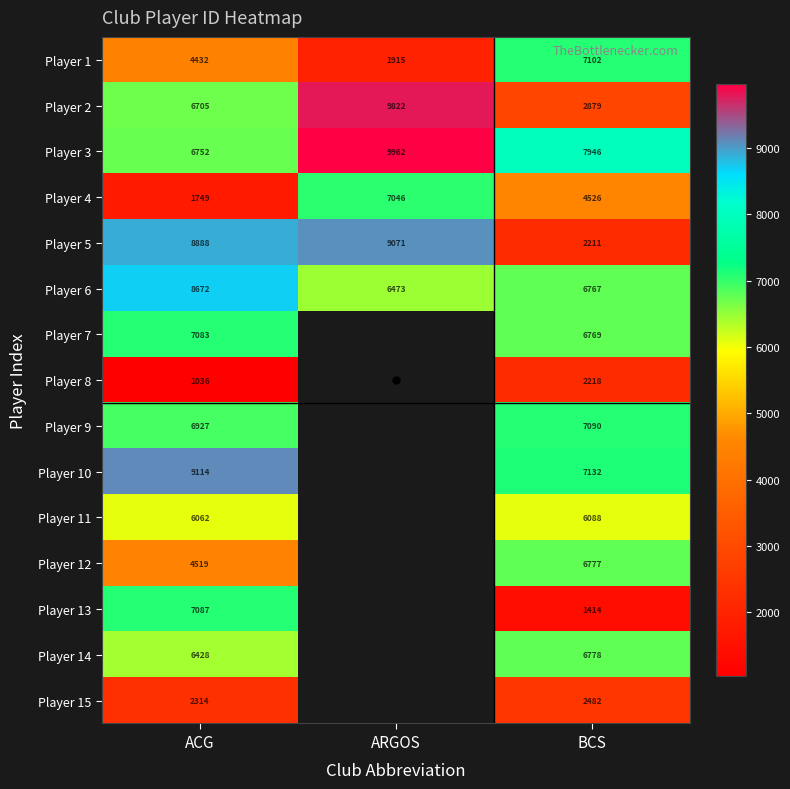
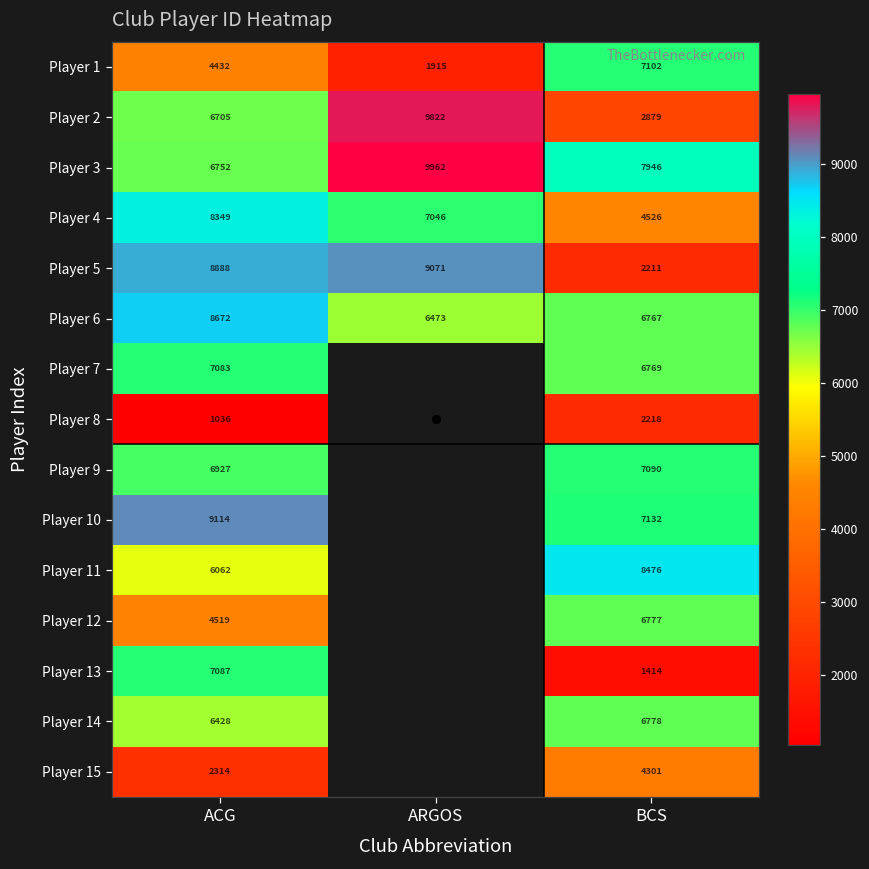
  {
    "Player 1": {
      "ACG": 4432,
      "ARGOS": 1915
    },
    "Player 2": {
      "ACG": 6705,
      "ARGOS": 9822,
      "BCS": 2879
    },
    "Player 3": {
      "ACG": 6752,
      "ARGOS": 9962,
      "BCS": 7946
    },
    "Player 4": {
-     "ACG": 1749,
+     "ACG": 8349,
      "ARGOS": 7046,
      "BCS": 4526
    },
    "Player 5": {
      "ACG": 8888,
      "ARGOS": 9071,
      "BCS": 2211
    },
    "Player 6": {
      "ACG": 8672,
      "ARGOS": 6473,
      "BCS": 6767
    },
    "Player 7": {
      "ACG": 7083,
      "BCS": 6769
    },
    "Player 8": {
      "ACG": 1036,
      "BCS": 2218
    },
    "Player 9": {
      "ACG": 6927,
      "BCS": 7090
    },
    "Player 10": {
      "ACG": 9114,
      "BCS": 7132
    },
    "Player 11": {
      "ACG": 6062,
-     "BCS": 6088
+     "BCS": 8476
    },
    "Player 12": {
      "ACG": 4519,
      "BCS": 6777
    },
    "Player 13": {
      "ACG": 7087,
      "BCS": 1414
    },
    "Player 14": {
      "ACG": 6428,
      "BCS": 6778
    },
    "Player 15": {
      "ACG": 2314,
-     "BCS": 2482
+     "BCS": 4301
    }
  }
